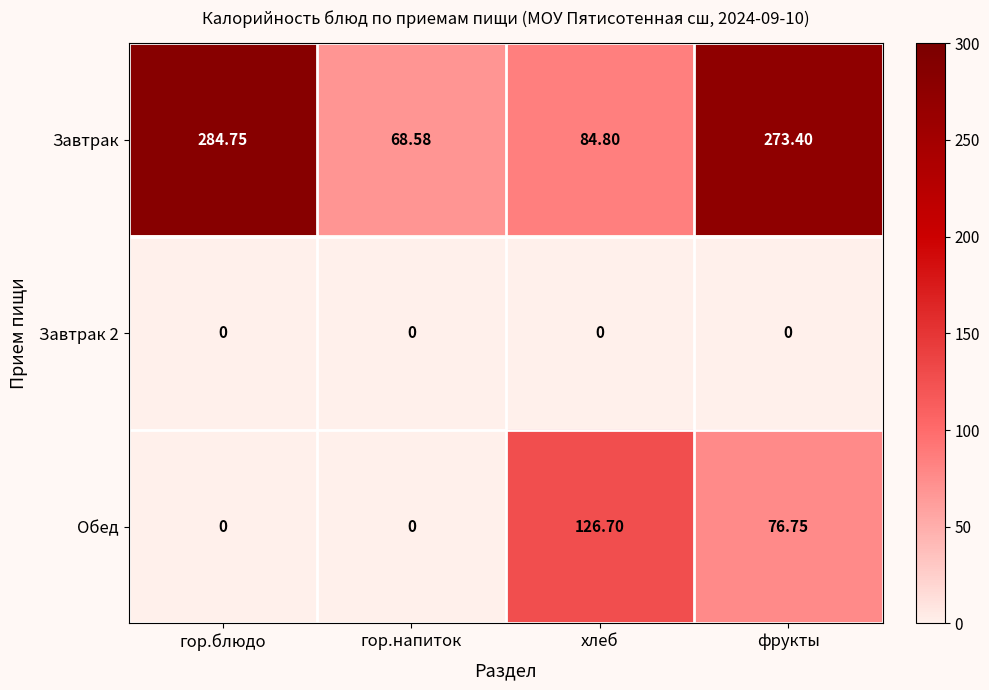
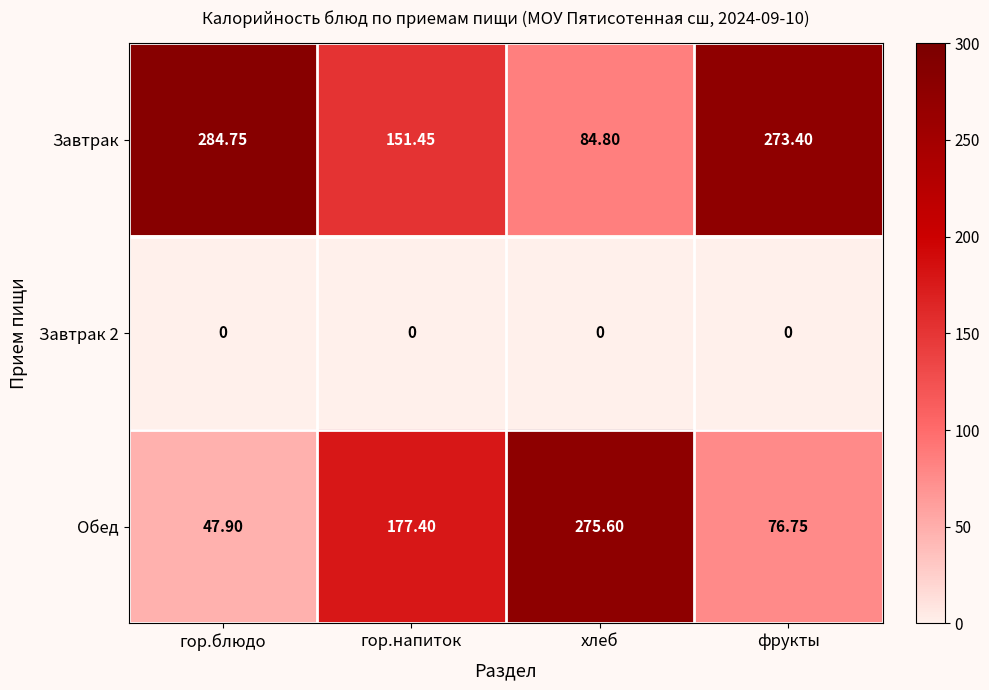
  {
    "Завтрак": {
      "гор.блюдо": 284.75,
-     "гор.напиток": 68.58,
+     "гор.напиток": 151.45,
      "хлеб": 84.80,
      "фрукты": 273.40
    },
    "Завтрак 2": {
      "гор.блюдо": 0,
      "гор.напиток": 0,
      "хлеб": 0,
      "фрукты": 0
    },
    "Обед": {
-     "гор.блюдо": 0,
-     "гор.напиток": 0,
-     "хлеб": 126.70,
+     "гор.блюдо": 47.90,
+     "гор.напиток": 177.40,
+     "хлеб": 275.60,
      "фрукты": 76.75
    }
  }
